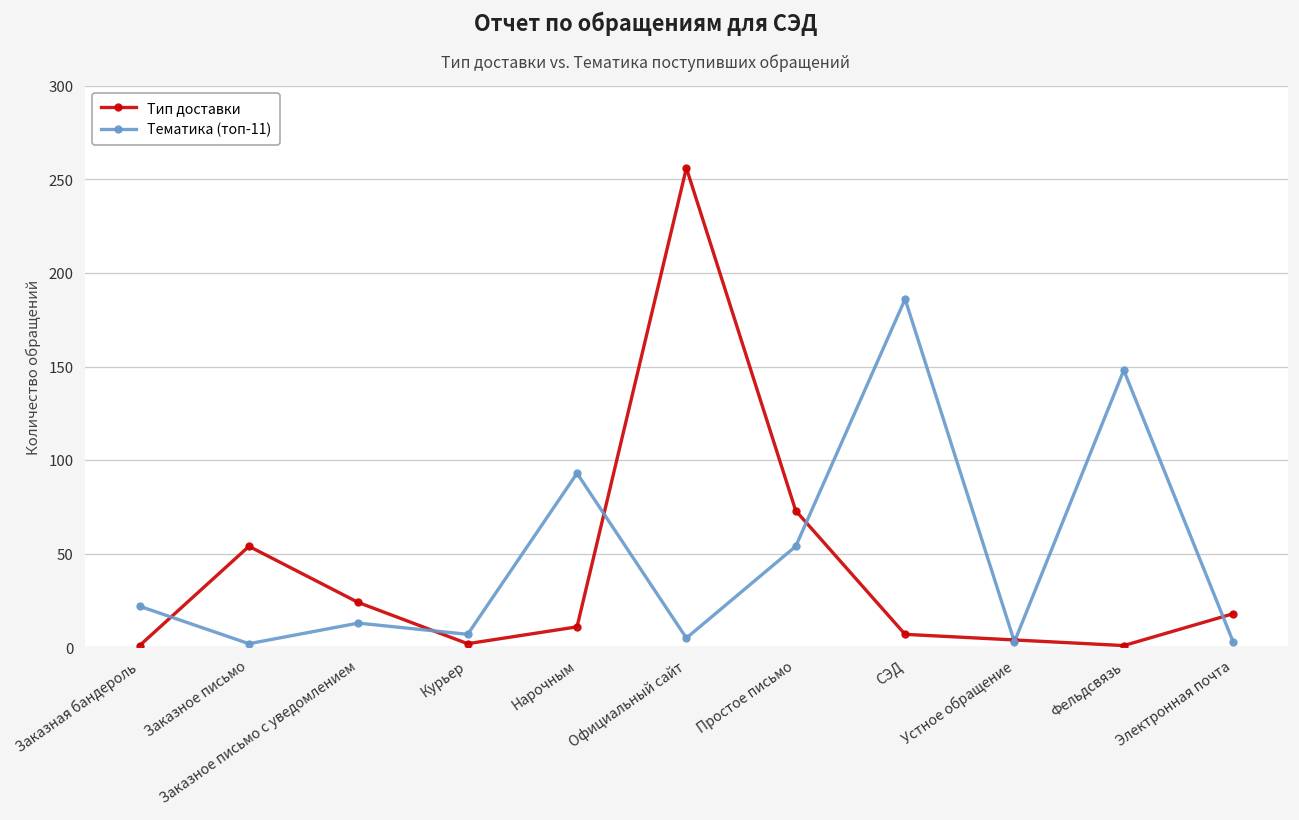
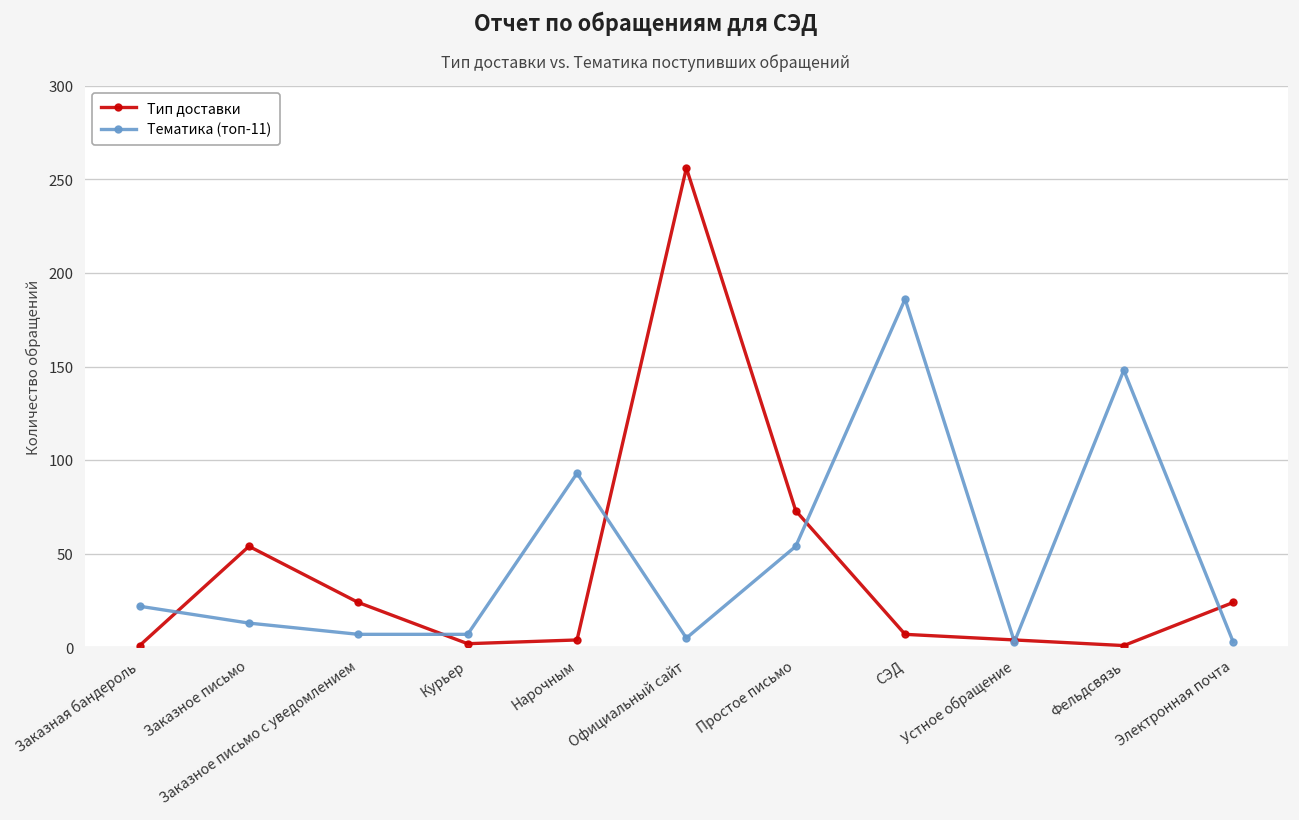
  {
    "Тип доставки": {
      "Заказная бандероль": 1,
      "Заказное письмо": 54,
      "Заказное письмо с уведомлением": 24,
      "Курьер": 2,
-     "Нарочным": 11,
+     "Нарочным": 4,
      "Официальный сайт": 256,
      "Простое письмо": 73,
      "СЭД": 7,
      "Фельдсвязь": 1,
-     "Электронная почта": 18
+     "Электронная почта": 24
    },
    "Тематика (топ-11)": {
      "Заказная бандероль": 22,
-     "Заказное письмо": 2,
-     "Заказное письмо с уведомлением": 13,
+     "Заказное письмо": 13,
+     "Заказное письмо с уведомлением": 7,
      "Курьер": 7,
      "Нарочным": 93,
      "Официальный сайт": 5,
      "Простое письмо": 54,
      "СЭД": 186,
      "Фельдсвязь": 148,
      "Электронная почта": 3
    }
  }
